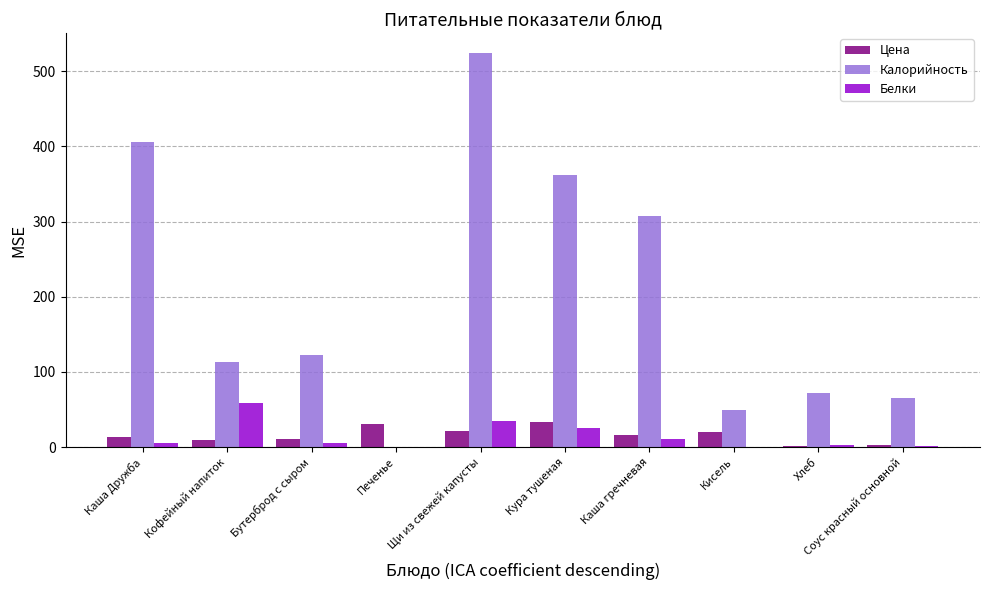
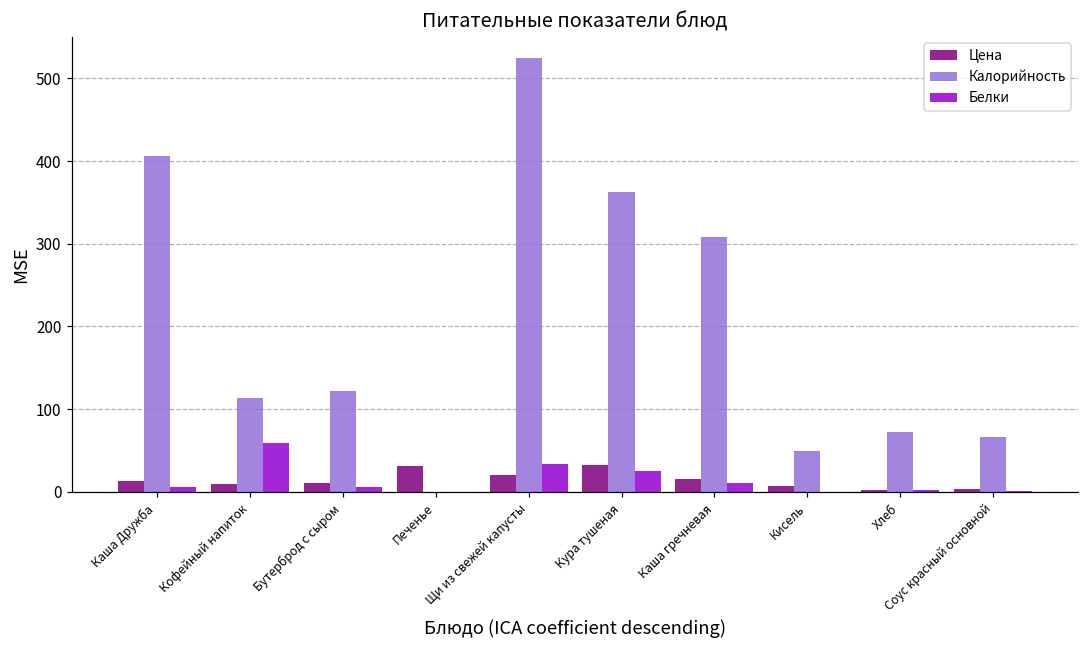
  {
    "Цена": {
      "Каша Дружба": 10,
      "Кофейный напиток": 10,
      "Бутерброд с сыром": 10,
      "Печенье": 30,
      "Щи из свежей капусты": 20,
      "Кура тушеная": 30,
      "Каша гречневая": 20,
-     "Кисель": 20
+     "Кисель": 10
    },
    "Калорийность": {
      "Каша Дружба": 410,
      "Кофейный напиток": 110,
      "Бутерброд с сыром": 120,
      "Печенье": 0,
      "Щи из свежей капусты": 520,
      "Кура тушеная": 360,
      "Каша гречневая": 310,
      "Кисель": 50,
      "Хлеб": 70,
      "Соус красный основной": 70
    },
    "Белки": {
      "Каша Дружба": 10,
      "Кофейный напиток": 60,
      "Бутерброд с сыром": 10,
      "Печенье": 0,
      "Щи из свежей капусты": 30,
      "Кура тушеная": 30,
      "Каша гречневая": 10,
      "Кисель": 0
    }
  }
